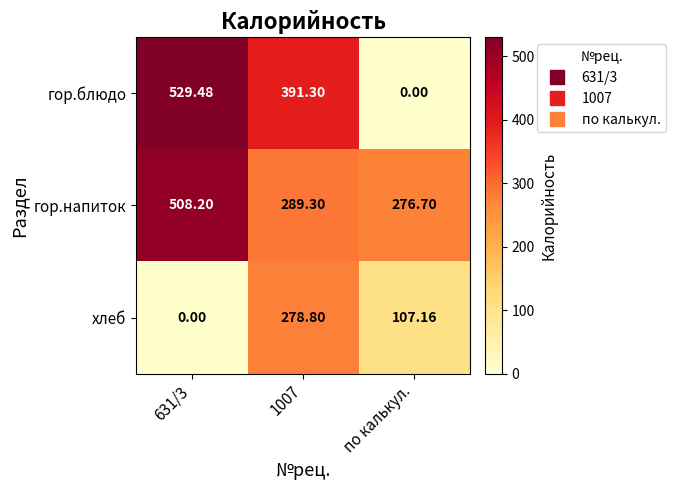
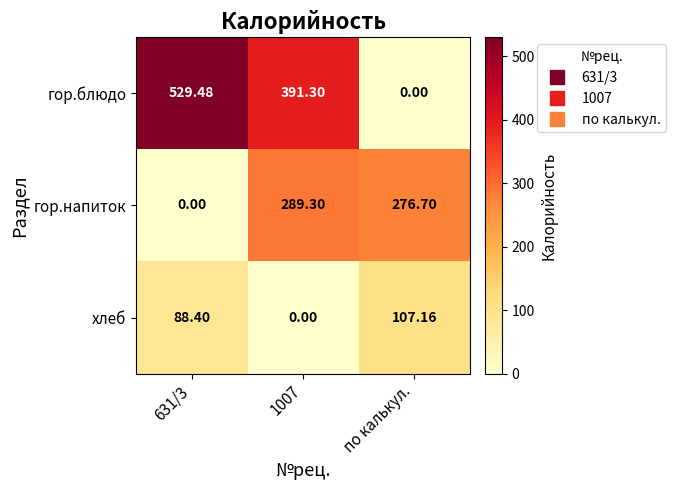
  {
    "гор.блюдо": {
      "631/3": 529.48,
      "1007": 391.30,
      "по калькул.": 0.00
    },
    "гор.напиток": {
-     "631/3": 508.20,
+     "631/3": 0.00,
      "1007": 289.30,
      "по калькул.": 276.70
    },
    "хлеб": {
-     "631/3": 0.00,
-     "1007": 278.80,
+     "631/3": 88.40,
+     "1007": 0.00,
      "по калькул.": 107.16
    }
  }
